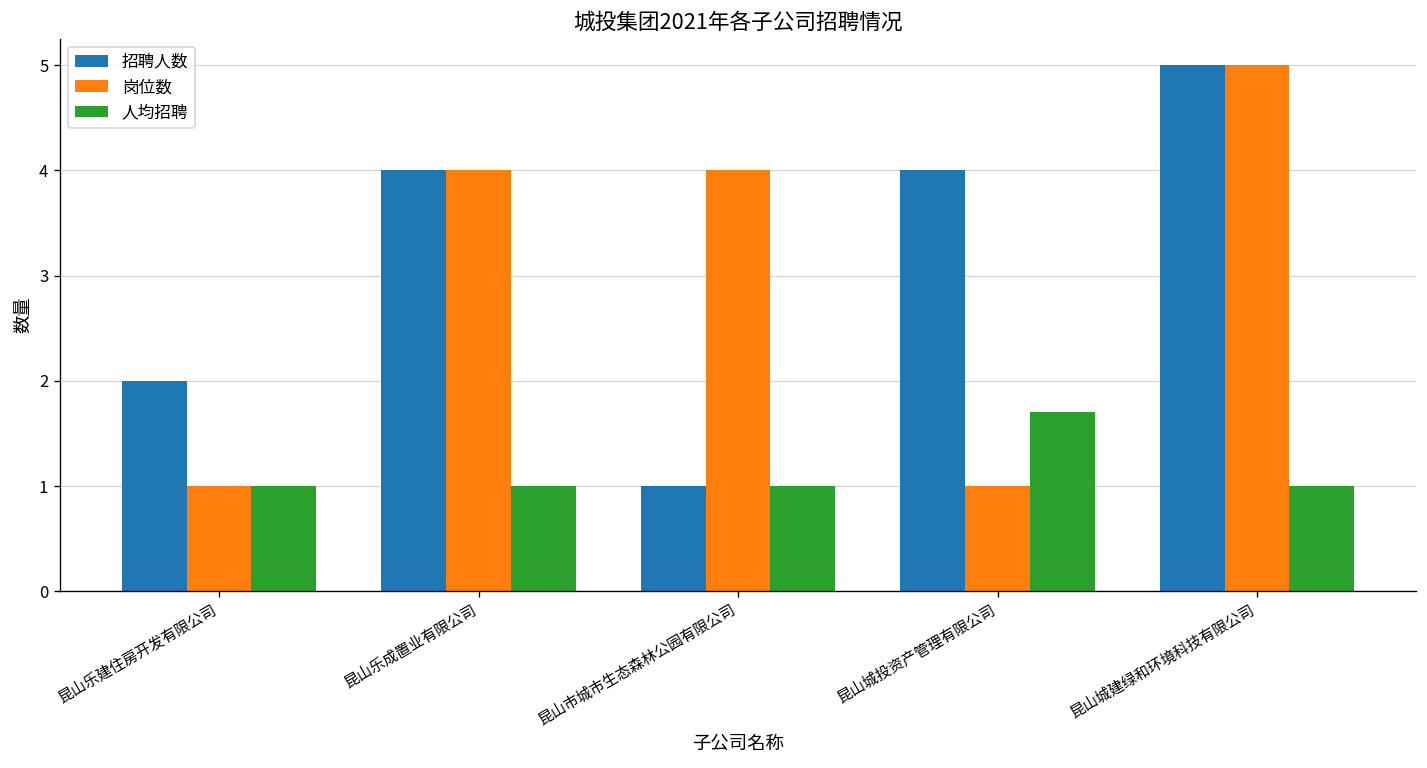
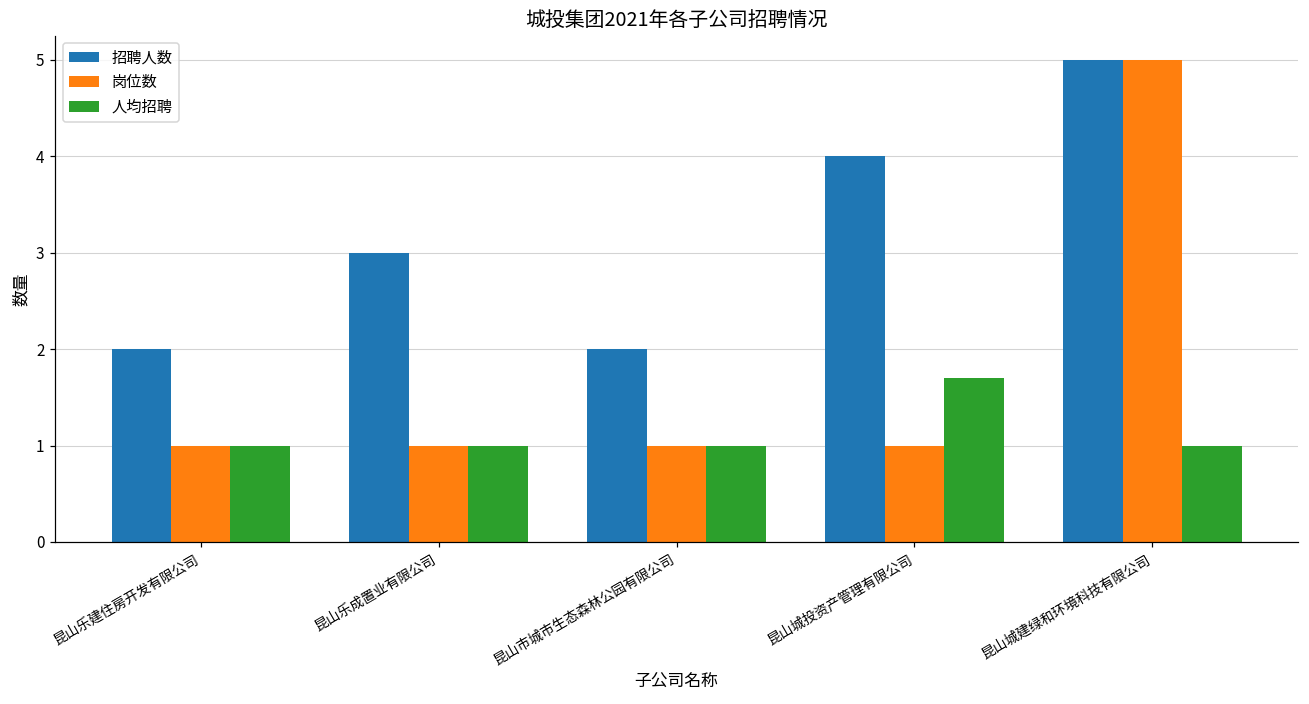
  {
    "招聘人数": {
      "昆山乐建住房开发有限公司": 2,
-     "昆山乐成置业有限公司": 4,
-     "昆山市城市生态森林公园有限公司": 1,
+     "昆山乐成置业有限公司": 3,
+     "昆山市城市生态森林公园有限公司": 2,
      "昆山城投资产管理有限公司": 4,
      "昆山城建绿和环境科技有限公司": 5
    },
    "岗位数": {
      "昆山乐建住房开发有限公司": 1,
-     "昆山乐成置业有限公司": 4,
-     "昆山市城市生态森林公园有限公司": 4,
+     "昆山乐成置业有限公司": 1,
+     "昆山市城市生态森林公园有限公司": 1,
      "昆山城投资产管理有限公司": 1,
      "昆山城建绿和环境科技有限公司": 5
    },
    "人均招聘": {
      "昆山乐建住房开发有限公司": 1,
      "昆山乐成置业有限公司": 1,
      "昆山市城市生态森林公园有限公司": 1,
      "昆山城投资产管理有限公司": 1.7,
      "昆山城建绿和环境科技有限公司": 1
    }
  }
